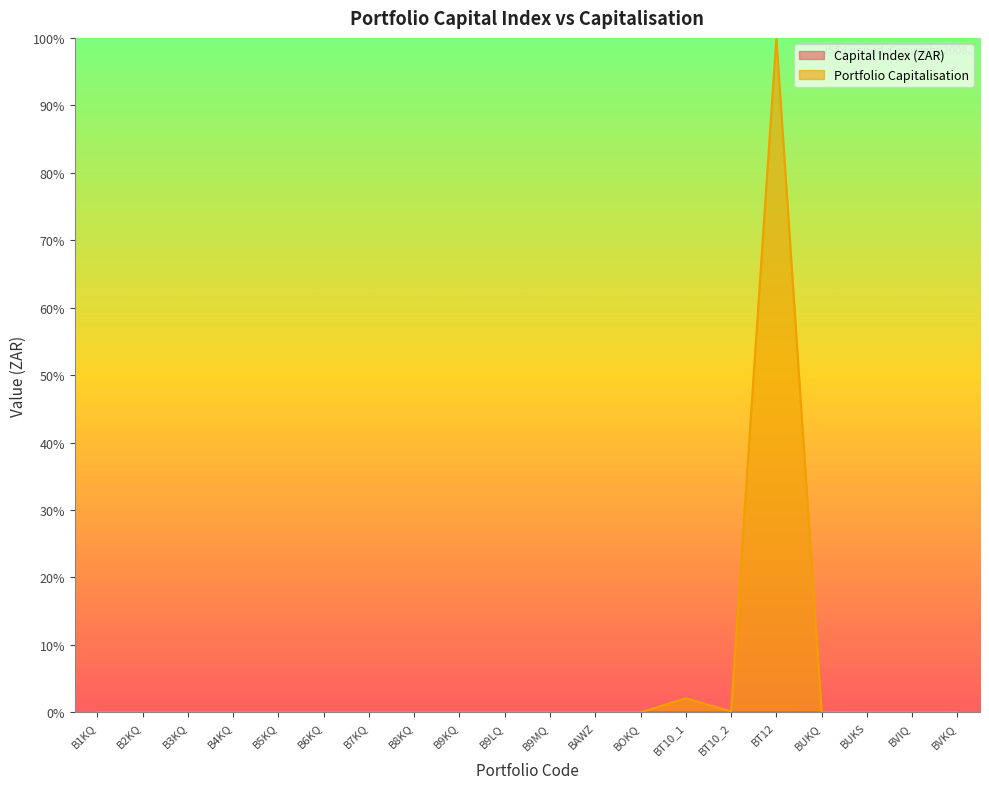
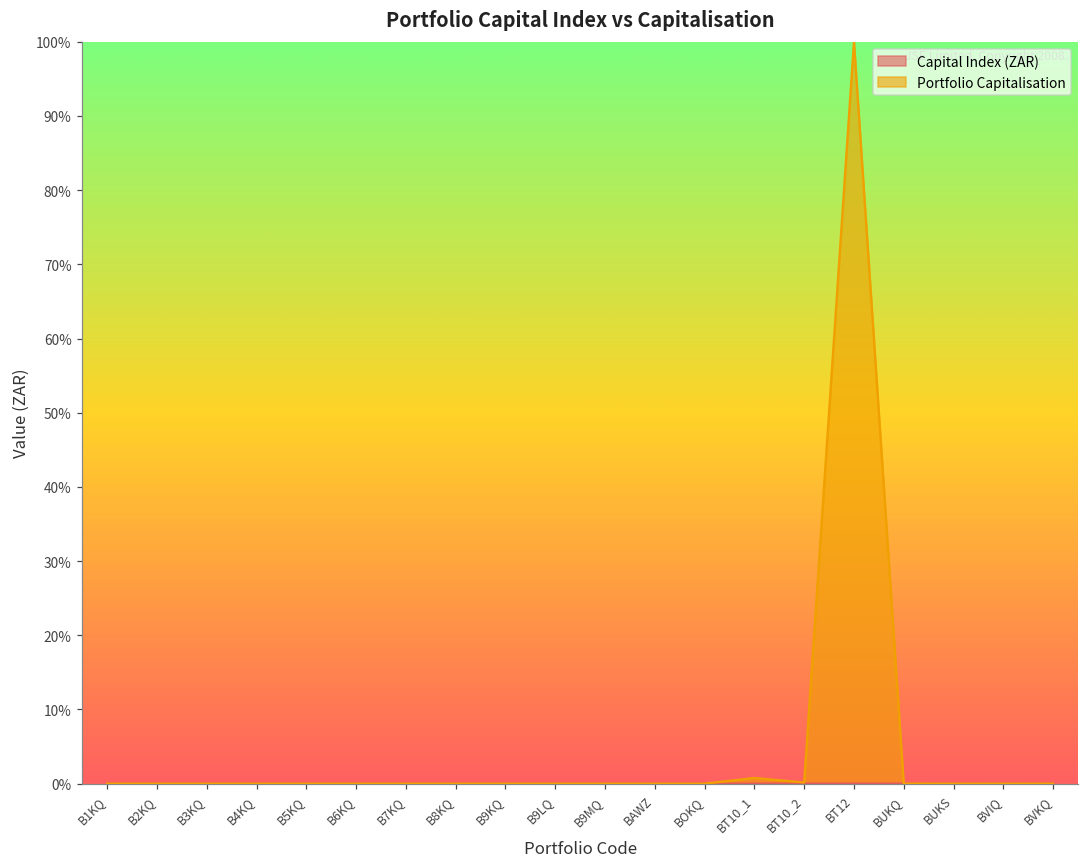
  {
    "Capital Index (ZAR)": {
      "BT10_1": "0%",
      "BT12": "0%"
    },
    "Portfolio Capitalisation": {
-     "BT10_1": "2%",
+     "BT10_1": "1%",
      "BT12": "100%"
    }
  }
